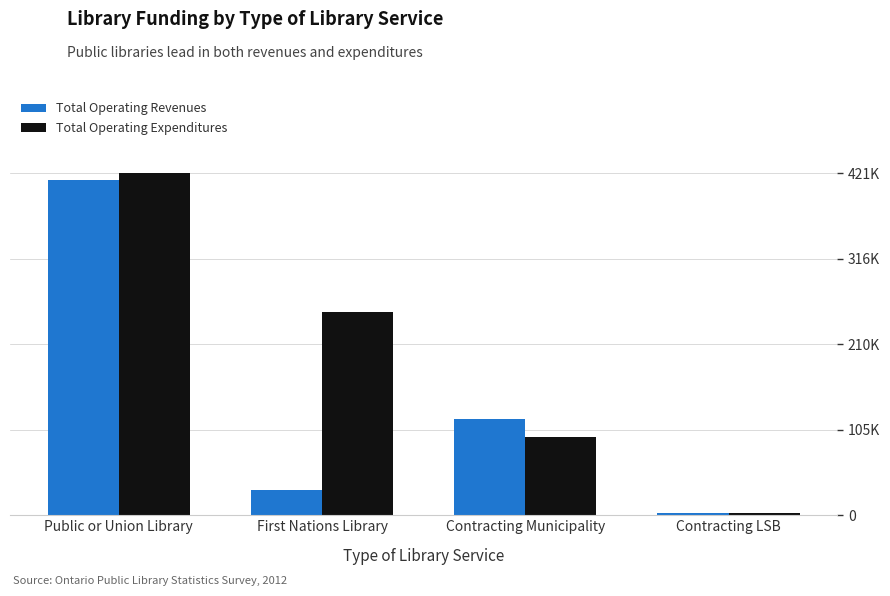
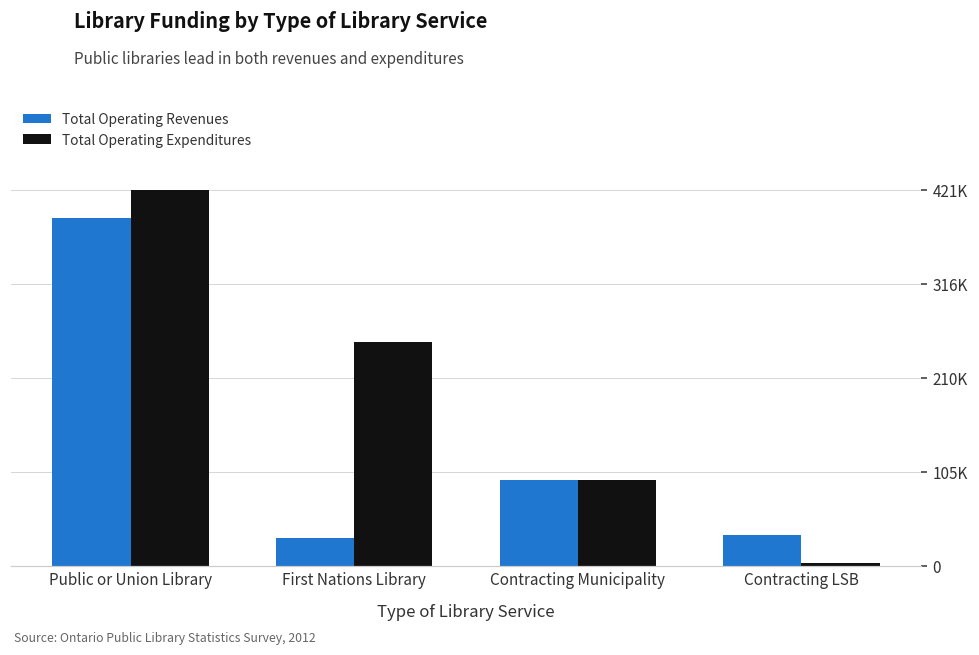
  {
    "Total Operating Revenues": {
-     "Public or Union Library": 410000,
+     "Public or Union Library": 390000,
      "First Nations Library": 30000,
-     "Contracting Municipality": 120000,
-     "Contracting LSB": 0
+     "Contracting Municipality": 100000,
+     "Contracting LSB": 40000
    },
    "Total Operating Expenditures": {
      "Public or Union Library": 420000,
      "First Nations Library": 250000,
      "Contracting Municipality": 100000,
      "Contracting LSB": 0
    }
  }
